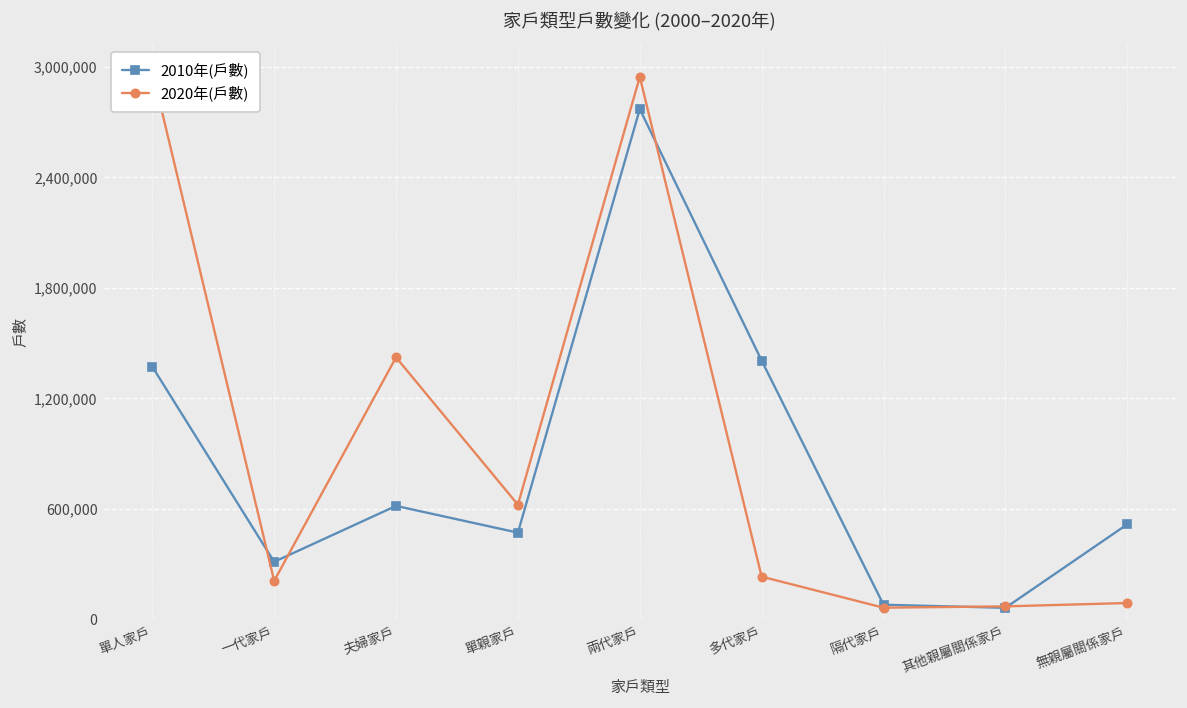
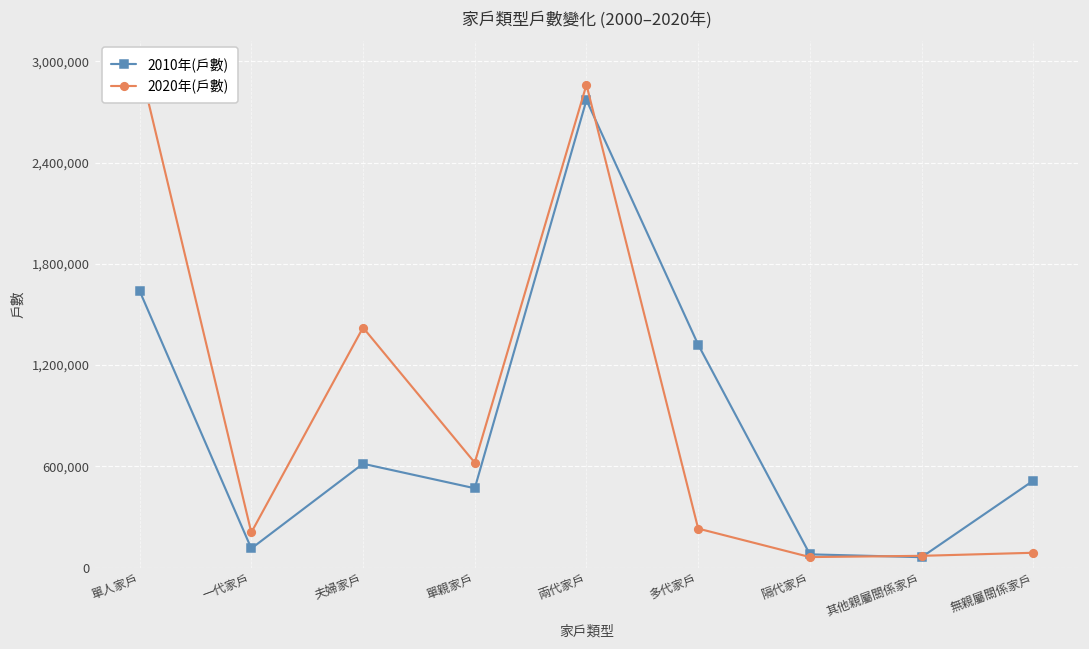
  {
    "2010年(戶數)": {
-     "單人家戶": "1,370,000",
-     "一代家戶": "310,000",
+     "單人家戶": "1,640,000",
+     "一代家戶": "110,000",
      "夫婦家戶": "620,000",
      "單親家戶": "470,000",
      "兩代家戶": "2,770,000",
-     "多代家戶": "1,400,000",
+     "多代家戶": "1,320,000",
      "無親屬關係家戶": "520,000"
    },
    "2020年(戶數)": {
      "一代家戶": "210,000",
      "夫婦家戶": "1,420,000",
      "單親家戶": "620,000",
-     "兩代家戶": "2,950,000",
+     "兩代家戶": "2,860,000",
      "多代家戶": "230,000",
      "無親屬關係家戶": "90,000"
    }
  }
